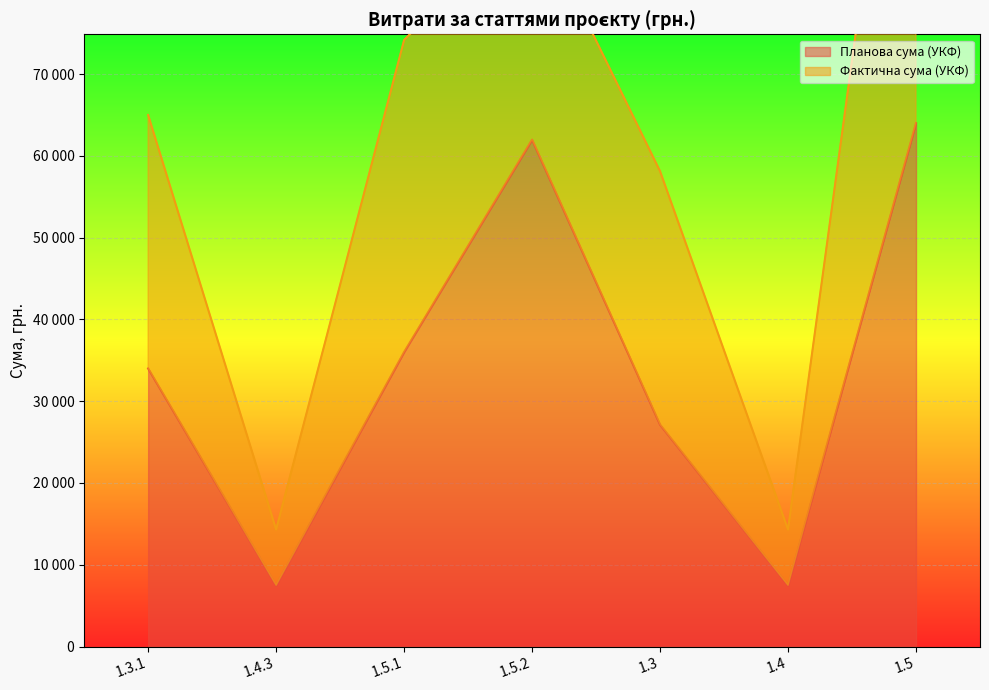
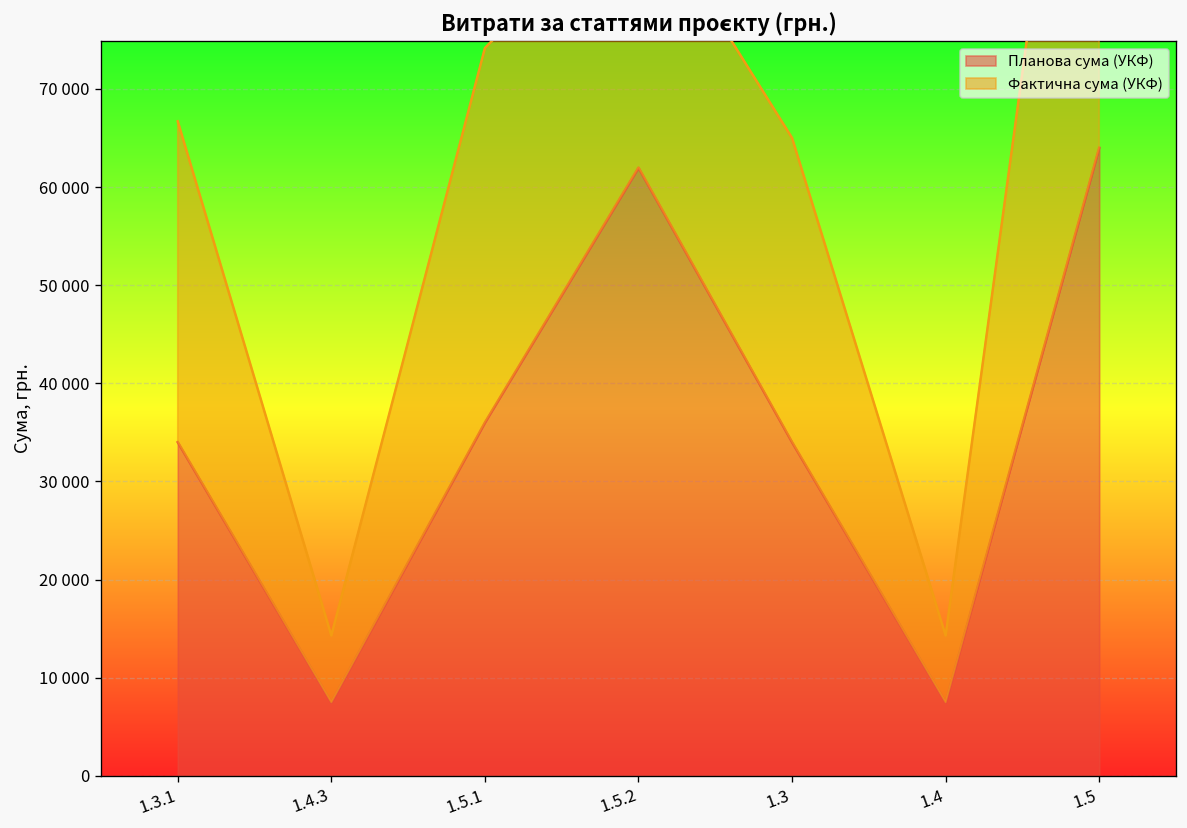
  {
    "Планова сума (УКФ)": {
      "1.3.1": 34000,
      "1.4.3": 7000,
      "1.5.1": 36000,
      "1.5.2": 62000,
-     "1.3": 27000,
+     "1.3": 34000,
      "1.4": 7000,
      "1.5": 64000
    },
    "Фактична сума (УКФ)": {
-     "1.3.1": 31000,
+     "1.3.1": 33000,
      "1.4.3": 7000,
      "1.5.1": 38000,
      "1.3": 31000,
      "1.4": 7000
    }
  }
